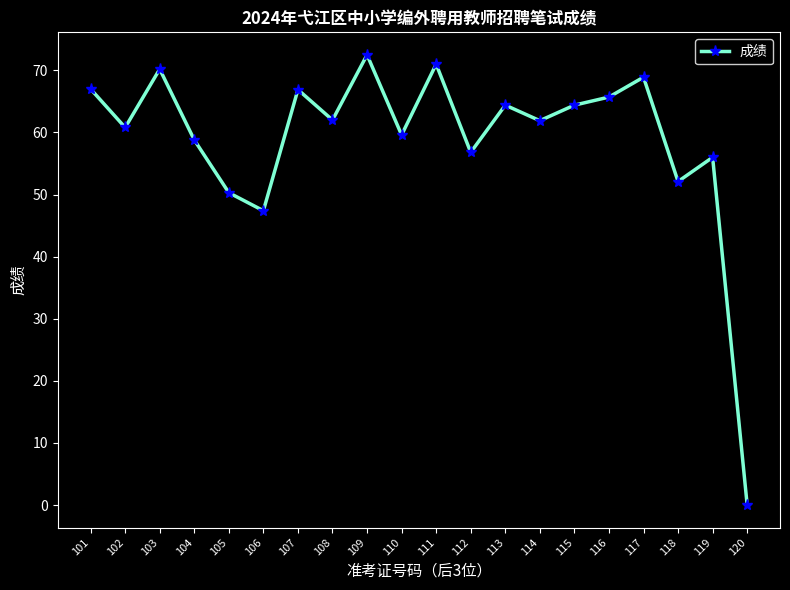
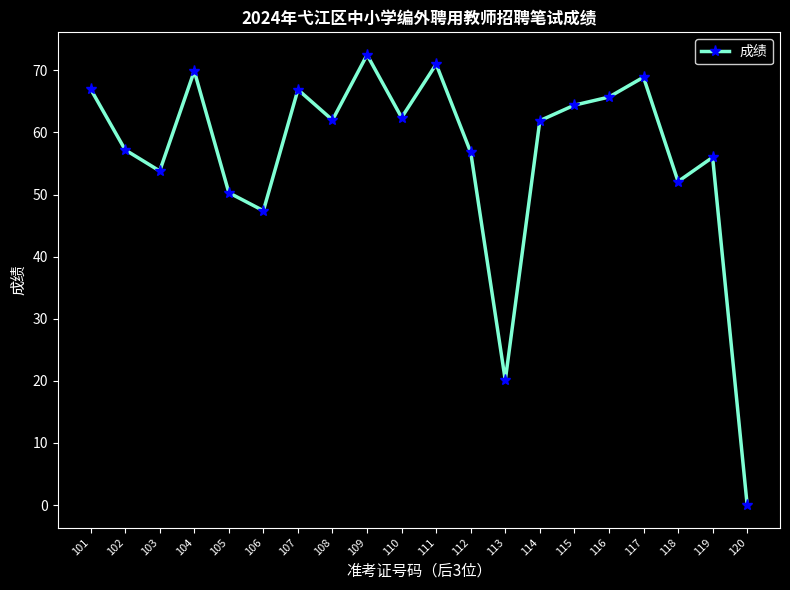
  {
    "101": 67,
-   "102": 61,
-   "103": 70,
-   "104": 59,
+   "102": 57,
+   "103": 54,
+   "104": 70,
    "105": 50,
    "106": 47,
    "107": 67,
    "108": 62,
    "109": 73,
-   "110": 60,
+   "110": 62,
    "111": 71,
    "112": 57,
-   "113": 64,
+   "113": 20,
    "114": 62,
    "115": 64,
    "116": 66,
    "117": 69,
    "118": 52,
    "119": 56,
    "120": 0
  }
